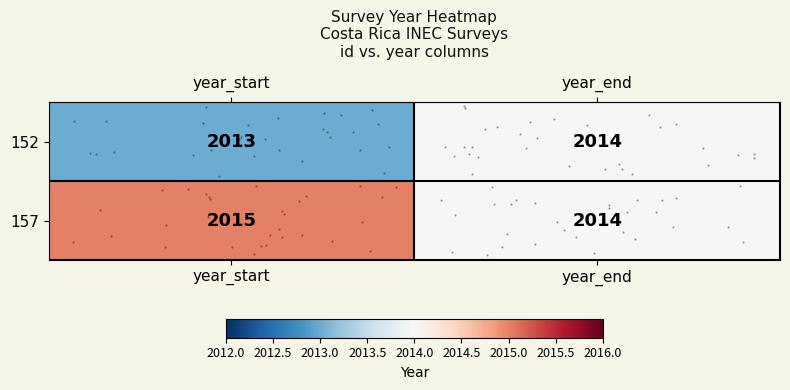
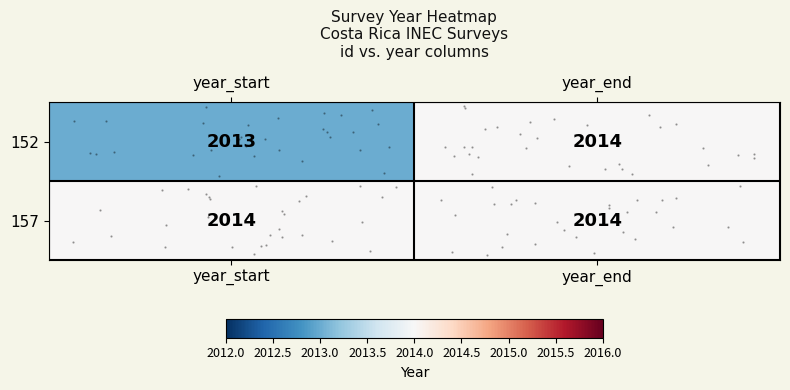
  {
    "152": {
      "year_end": 2014
    },
    "157": {
-     "year_start": 2015
+     "year_start": 2014
    }
  }
